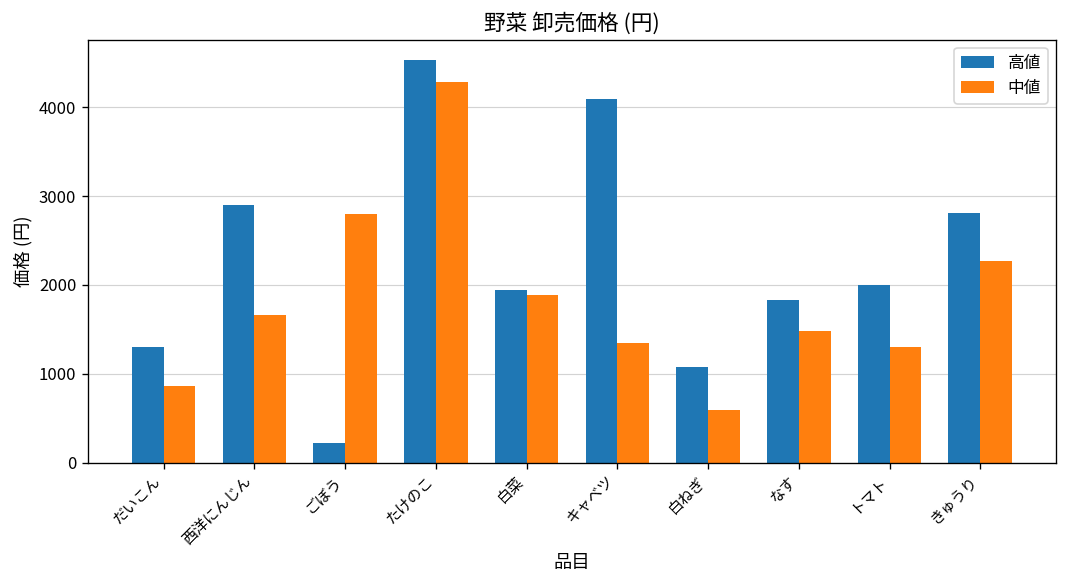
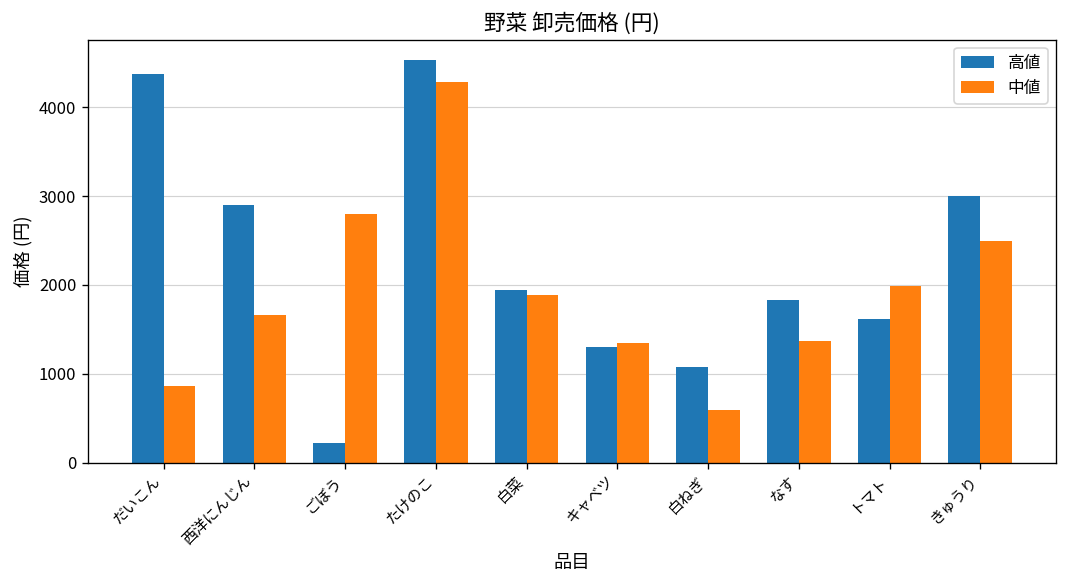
  {
    "高値": {
-     "だいこん": 1300,
+     "だいこん": 4400,
      "西洋にんじん": 2900,
      "ごぼう": 200,
      "たけのこ": 4500,
      "白菜": 1900,
-     "キャベツ": 4100,
+     "キャベツ": 1300,
      "白ねぎ": 1100,
      "なす": 1800,
-     "トマト": 2000,
-     "きゅうり": 2800
+     "トマト": 1600,
+     "きゅうり": 3000
    },
    "中値": {
      "だいこん": 900,
      "西洋にんじん": 1700,
      "ごぼう": 2800,
      "たけのこ": 4300,
      "白菜": 1900,
      "キャベツ": 1300,
      "白ねぎ": 600,
-     "なす": 1500,
-     "トマト": 1300,
-     "きゅうり": 2300
+     "なす": 1400,
+     "トマト": 2000,
+     "きゅうり": 2500
    }
  }
